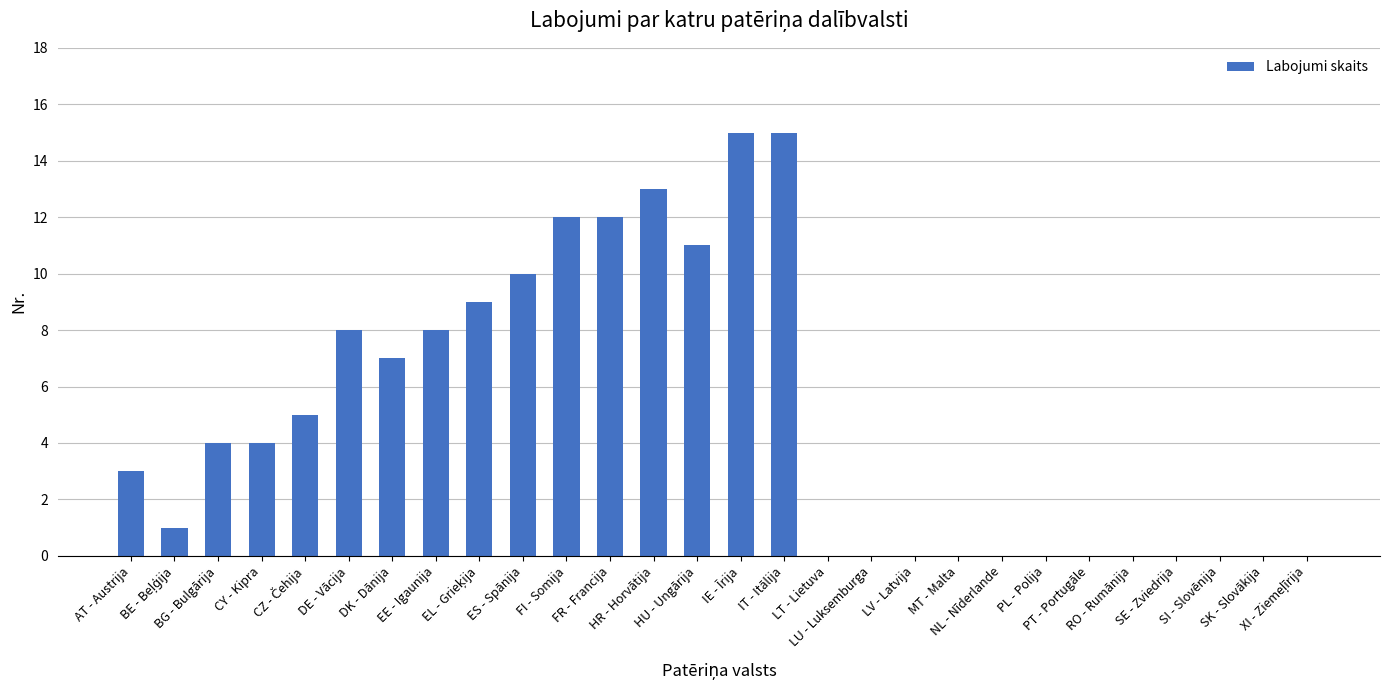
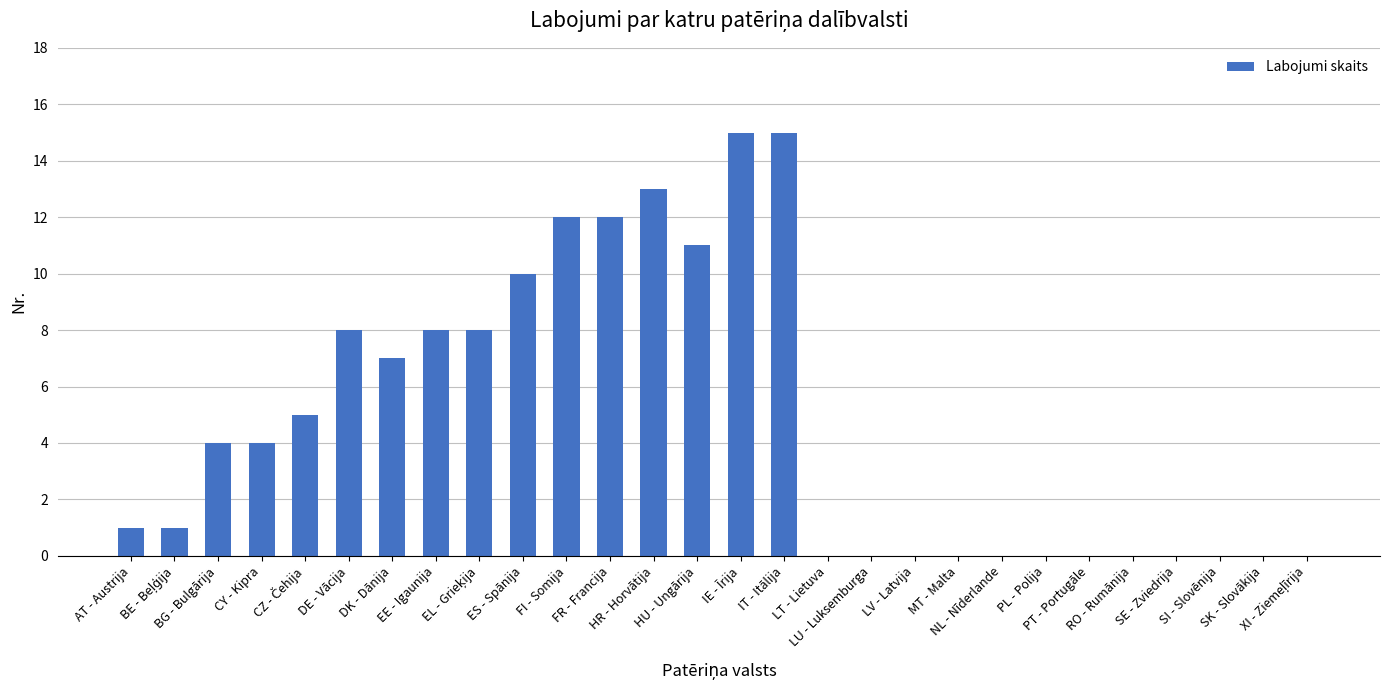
  {
-   "AT - Austrija": 3,
+   "AT - Austrija": 1,
    "BE - Beļģija": 1,
    "BG - Bulgārija": 4,
    "CY - Kipra": 4,
    "CZ - Čehija": 5,
    "DE - Vācija": 8,
    "DK - Dānija": 7,
    "EE - Igaunija": 8,
-   "EL - Grieķija": 9,
+   "EL - Grieķija": 8,
    "ES - Spānija": 10,
    "FI - Somija": 12,
    "FR - Francija": 12,
    "HR - Horvātija": 13,
    "HU - Ungārija": 11,
    "IE - Īrija": 15,
    "IT - Itālija": 15,
    "LT - Lietuva": 0,
    "LU - Luksemburga": 0,
    "LV - Latvija": 0,
    "MT - Malta": 0,
    "NL - Nīderlande": 0,
    "PL - Polija": 0,
    "PT - Portugāle": 0,
    "RO - Rumānija": 0,
    "SE - Zviedrija": 0,
    "SI - Slovēnija": 0,
    "SK - Slovākija": 0,
    "XI - Ziemeļīrija": 0
  }
